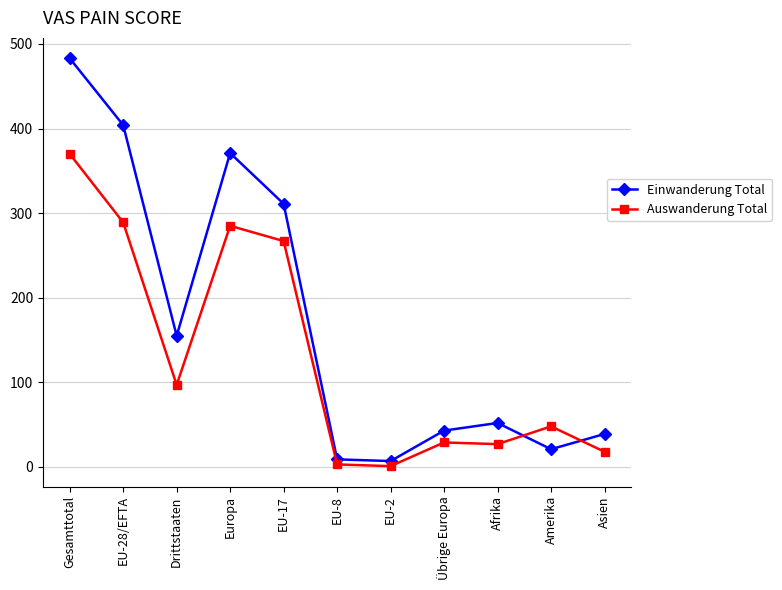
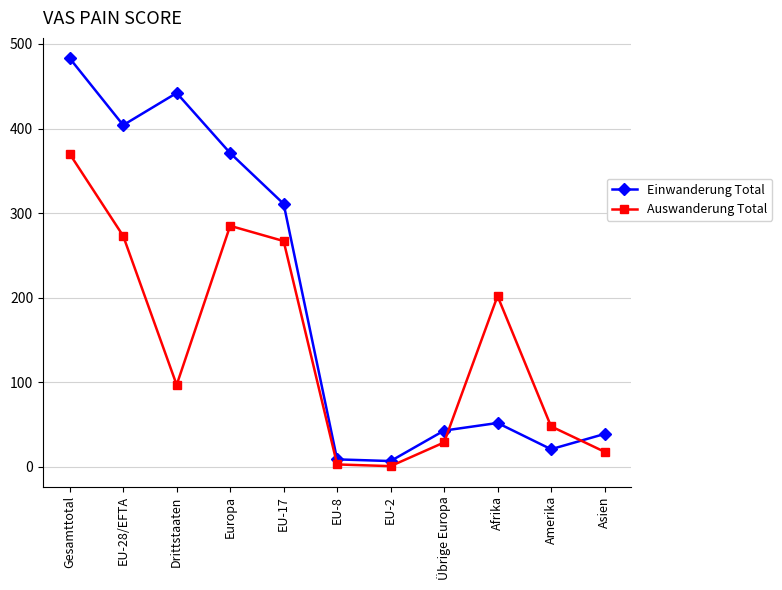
  {
    "Einwanderung Total": {
      "Gesamttotal": 480,
      "EU-28/EFTA": 400,
-     "Drittstaaten": 160,
+     "Drittstaaten": 440,
      "Europa": 370,
      "EU-17": 310,
      "EU-8": 10,
      "EU-2": 10,
      "Übrige Europa": 40,
      "Afrika": 50,
      "Amerika": 20,
      "Asien": 40
    },
    "Auswanderung Total": {
      "Gesamttotal": 370,
-     "EU-28/EFTA": 290,
+     "EU-28/EFTA": 270,
      "Drittstaaten": 100,
      "Europa": 290,
      "EU-17": 270,
      "EU-8": 0,
      "EU-2": 0,
      "Übrige Europa": 30,
-     "Afrika": 30,
+     "Afrika": 200,
      "Amerika": 50,
      "Asien": 20
    }
  }
